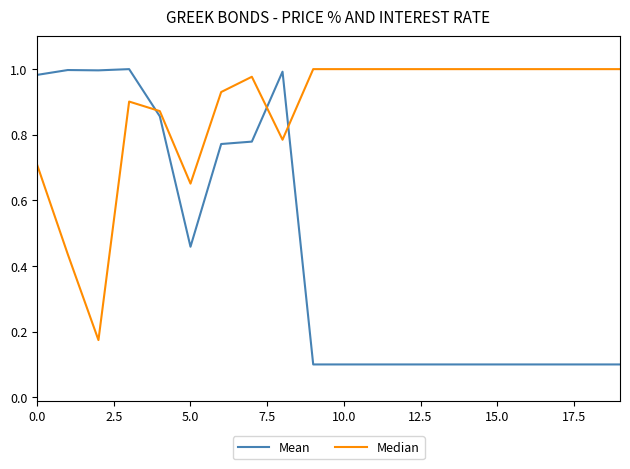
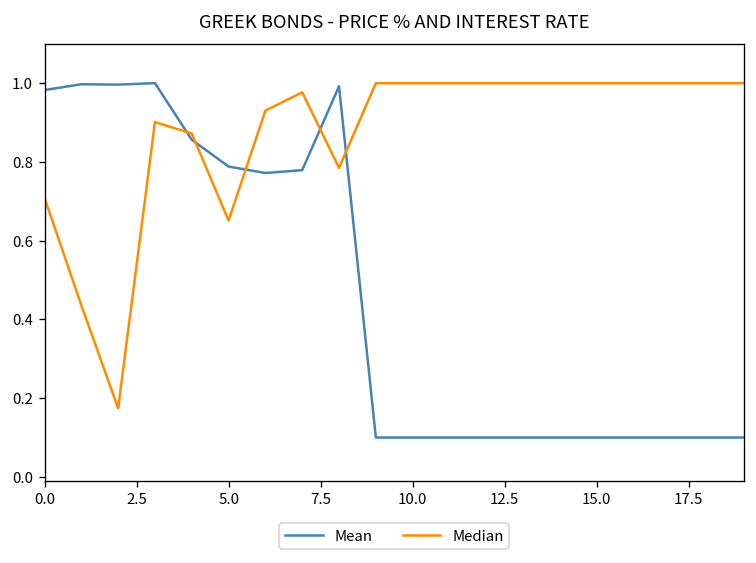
  {
    "Mean": {
      "0.0": 0.98,
-     "5.0": 0.46,
+     "5.0": 0.79,
      "10.0": 0.10,
      "15.0": 0.10
    },
    "Median": {
      "0.0": 0.71,
      "5.0": 0.65,
      "10.0": 1.00,
      "15.0": 1.00
    }
  }
